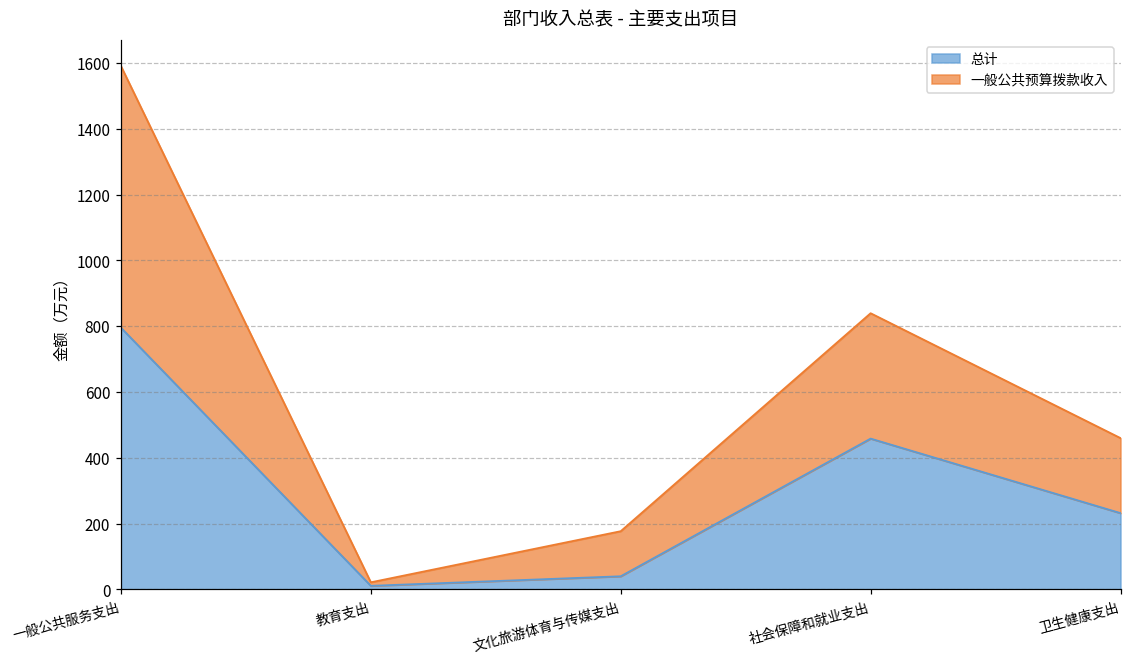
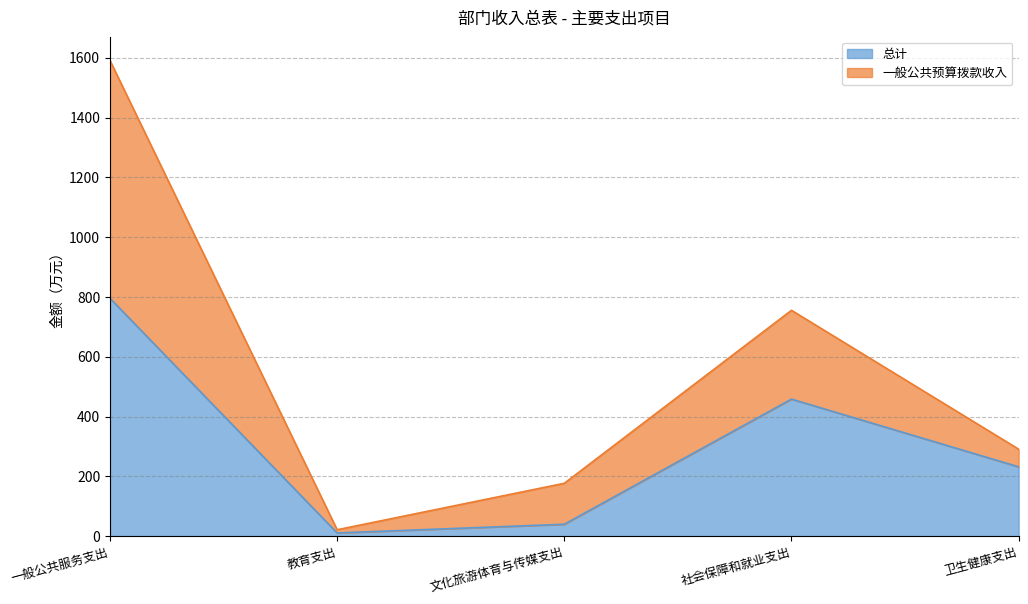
  {
    "总计": {
      "一般公共服务支出": 800,
      "教育支出": 10,
      "文化旅游体育与传媒支出": 40,
      "社会保障和就业支出": 460,
      "卫生健康支出": 230
    },
    "一般公共预算拨款收入": {
      "一般公共服务支出": 800,
      "教育支出": 10,
      "文化旅游体育与传媒支出": 140,
-     "社会保障和就业支出": 380,
-     "卫生健康支出": 230
+     "社会保障和就业支出": 300,
+     "卫生健康支出": 60
    }
  }
